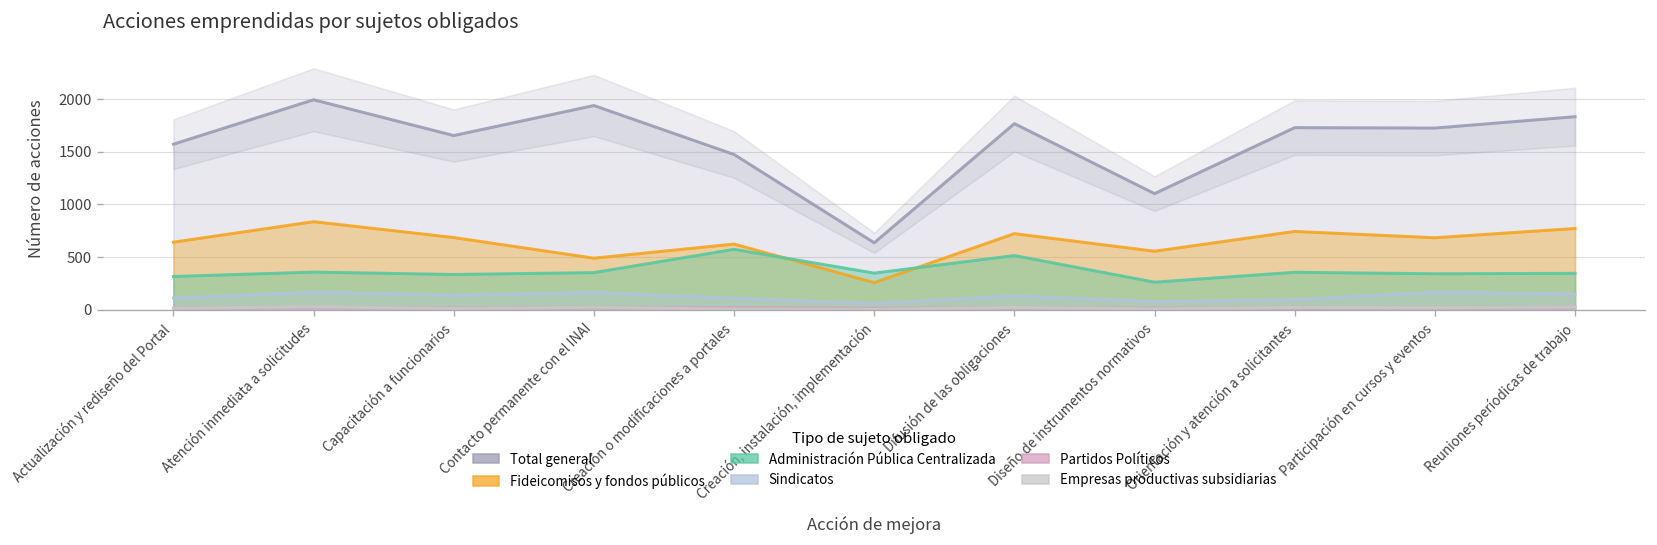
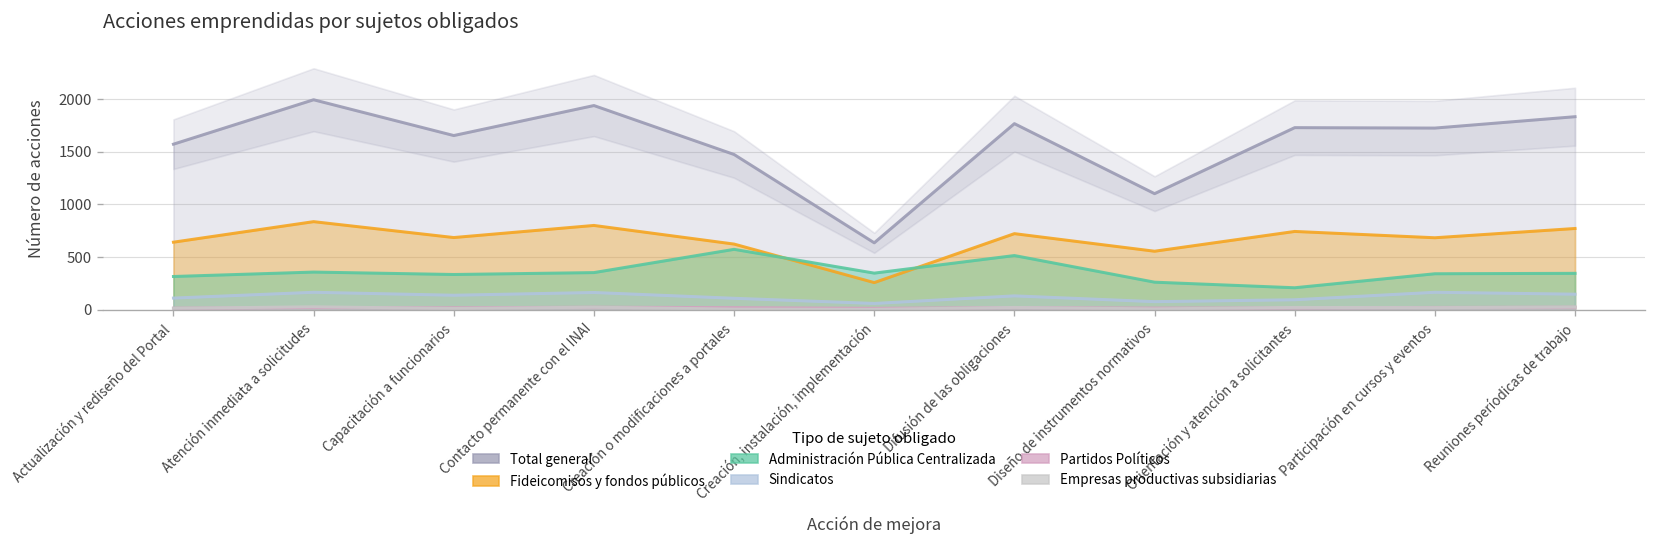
  {
    "Fideicomisos y fondos públicos": {
      "Actualización y rediseño del Portal": 600,
      "Atención inmediata a solicitudes": 800,
      "Capacitación a funcionarios": 700,
-     "Contacto permanente con el INAI": 500,
+     "Contacto permanente con el INAI": 800,
      "Creación o modificaciones a portales": 600,
      "Creación, instalación, implementación": 300,
      "Difusión de las obligaciones": 700,
      "Diseño de instrumentos normativos": 600,
      "Orientación y atención a solicitantes": 700,
      "Participación en cursos y eventos": 700,
      "Reuniones períodicas de trabajo": 800
    },
    "Administración Pública Centralizada": {
      "Actualización y rediseño del Portal": 300,
      "Atención inmediata a solicitudes": 400,
      "Capacitación a funcionarios": 300,
      "Contacto permanente con el INAI": 400,
      "Creación o modificaciones a portales": 600,
      "Creación, instalación, implementación": 300,
      "Difusión de las obligaciones": 500,
      "Diseño de instrumentos normativos": 300,
-     "Orientación y atención a solicitantes": 400,
+     "Orientación y atención a solicitantes": 200,
      "Participación en cursos y eventos": 300,
      "Reuniones períodicas de trabajo": 300
    }
  }
